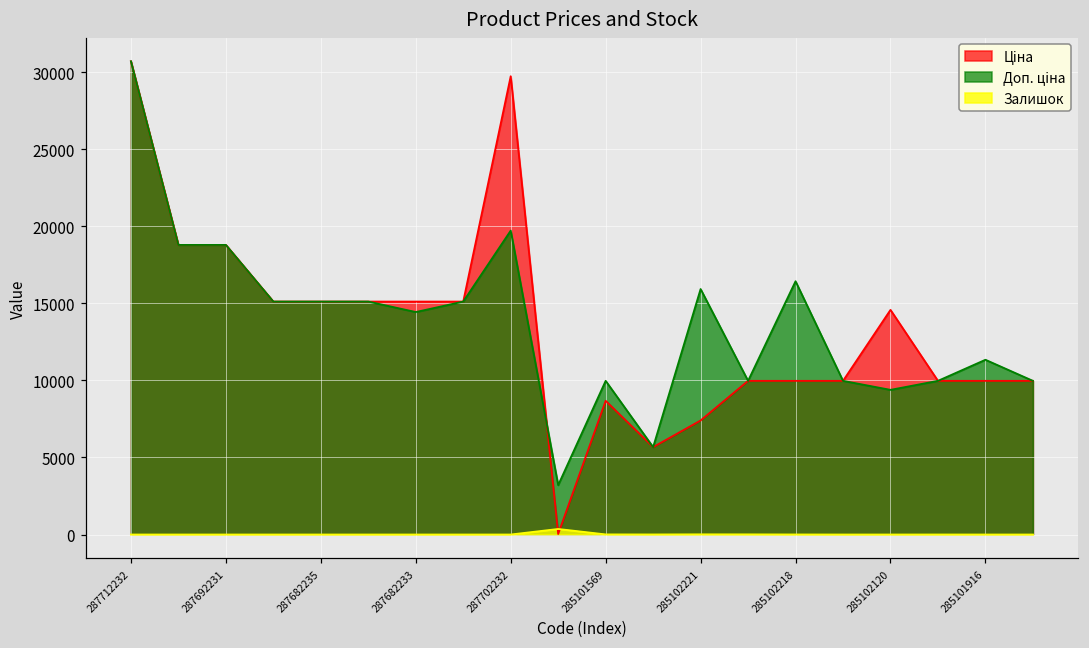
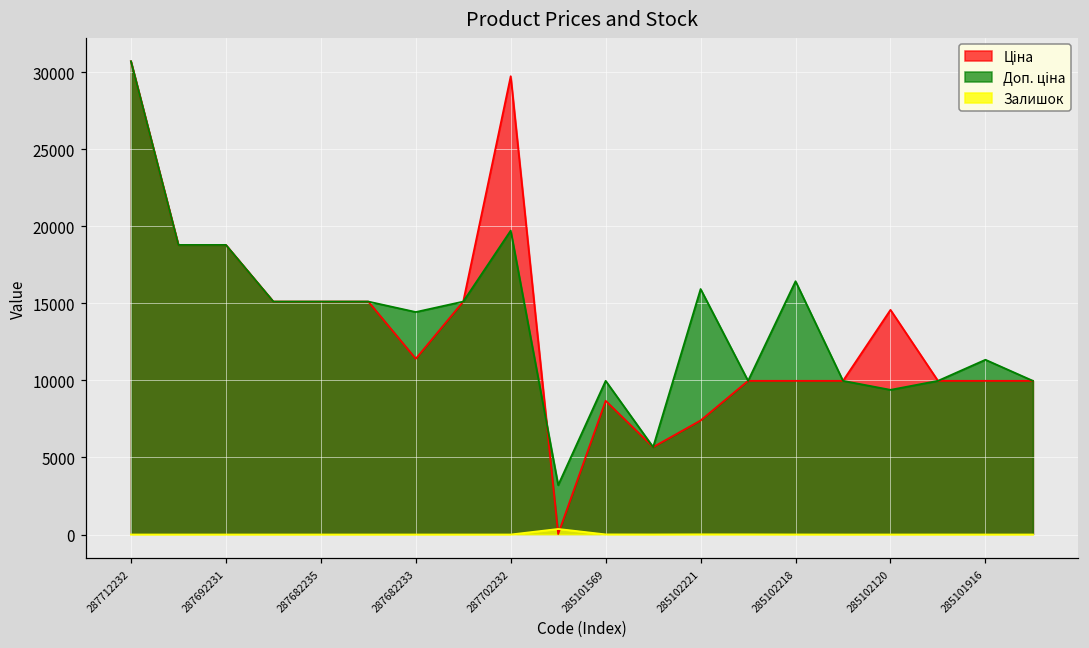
  {
    "Ціна": {
-     "287682233": 15100,
+     "287682233": 11400,
      "287702232": 29700,
      "285101569": 8700,
      "285102221": 7400,
      "285102218": 10000,
      "285102120": 14600,
      "285101916": 10000
    },
    "Доп. ціна": {
      "287682233": 14400,
      "287702232": 19700,
      "285101569": 10000,
      "285102221": 15900,
      "285102218": 16400,
      "285102120": 9400,
      "285101916": 11300
    },
    "Залишок": {
      "287712232": 0,
      "287692231": 0,
      "287682235": 0,
      "287682233": 0,
      "287702232": 0,
      "285101569": 0,
      "285102221": 0,
      "285102218": 0,
      "285102120": 0,
      "285101916": 0
    }
  }
